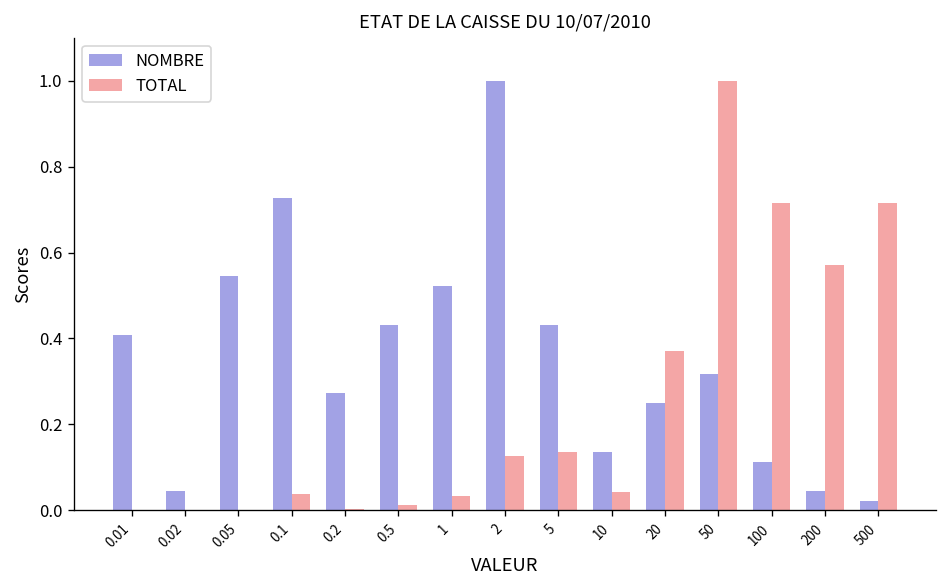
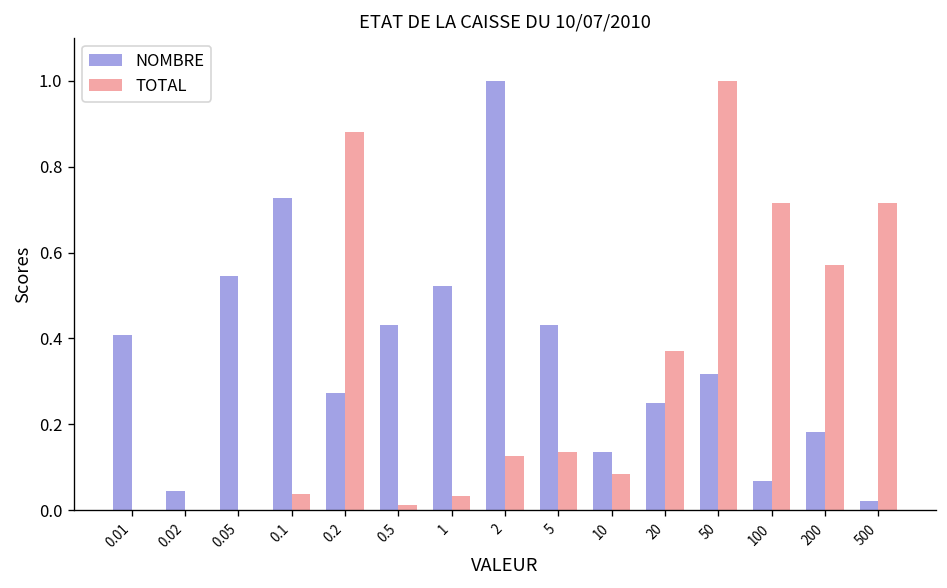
  {
    "NOMBRE": {
      "0.01": 0.41,
      "0.02": 0.05,
      "0.05": 0.55,
      "0.1": 0.73,
      "0.2": 0.27,
      "0.5": 0.43,
      "1": 0.52,
      "2": 1.00,
      "5": 0.43,
      "10": 0.14,
      "20": 0.25,
      "50": 0.32,
-     "100": 0.11,
-     "200": 0.05,
+     "100": 0.07,
+     "200": 0.18,
      "500": 0.02
    },
    "TOTAL": {
      "0.1": 0.04,
-     "0.2": 0.00,
+     "0.2": 0.88,
      "0.5": 0.01,
      "1": 0.03,
      "2": 0.13,
      "5": 0.14,
-     "10": 0.04,
+     "10": 0.09,
      "20": 0.37,
      "50": 1.00,
      "100": 0.71,
      "200": 0.57,
      "500": 0.71
    }
  }
